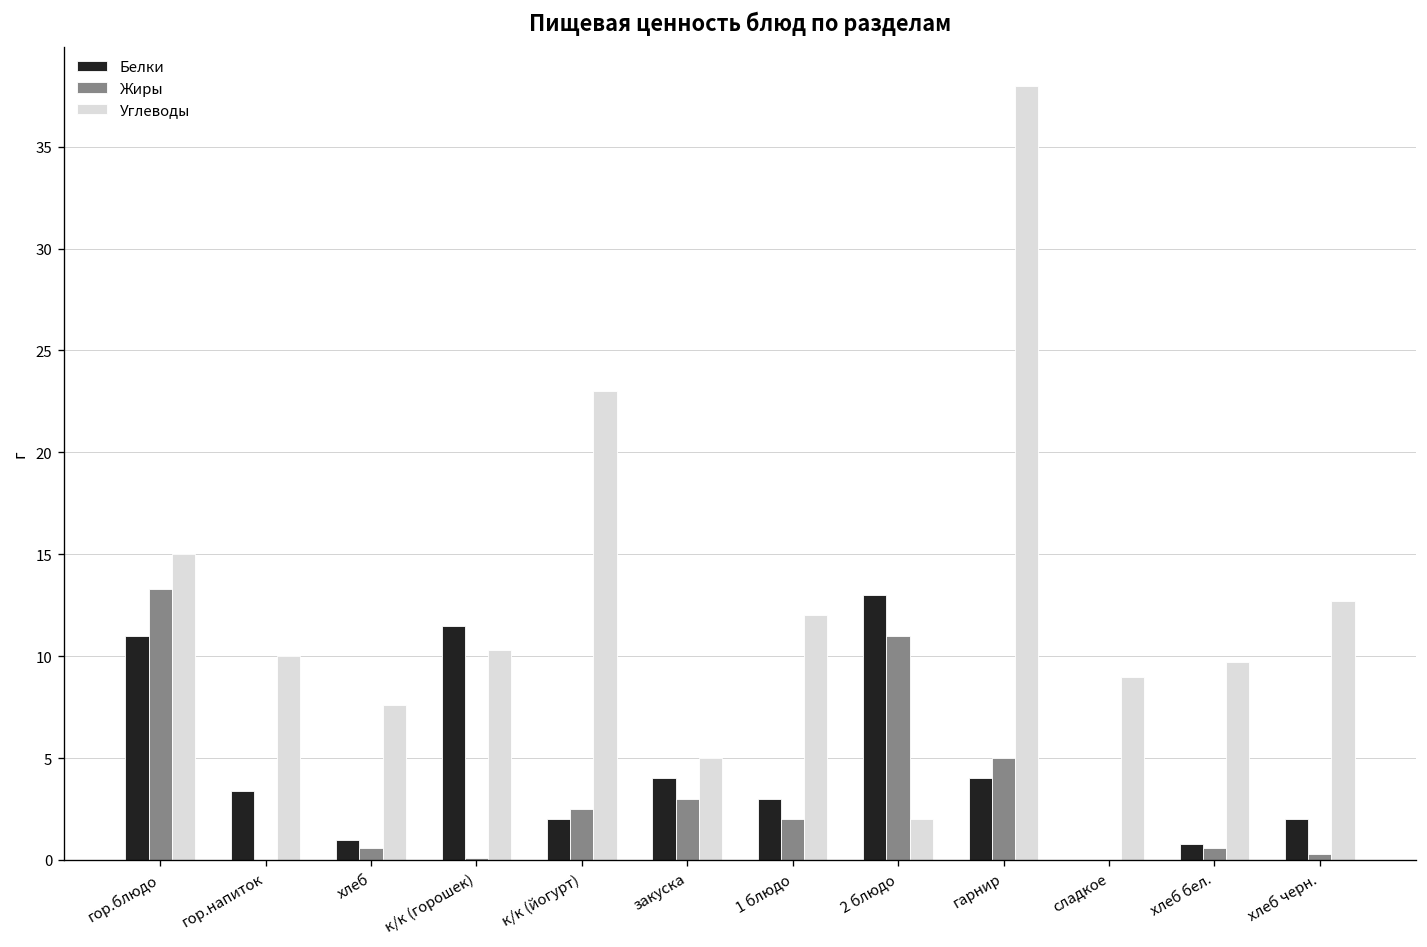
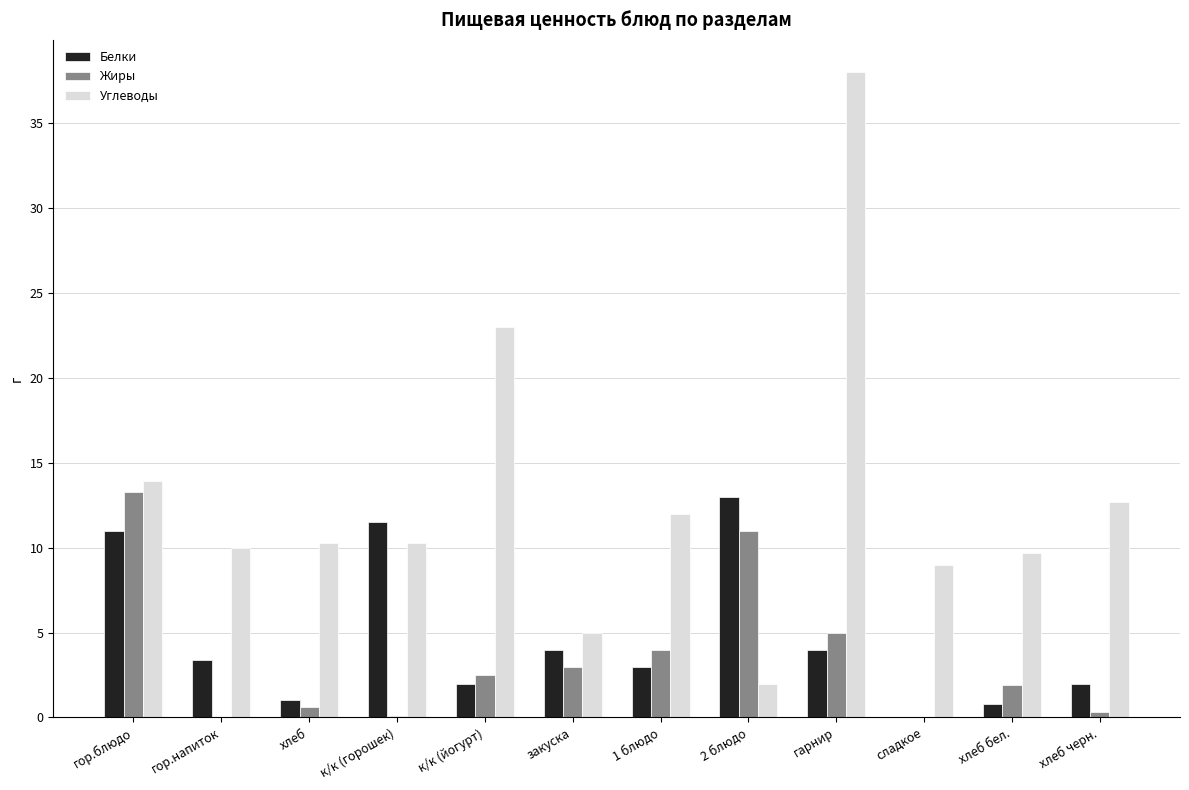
  {
    "Белки": {
      "гор.блюдо": 11.0,
      "гор.напиток": 3.4,
      "хлеб": 1.0,
      "к/к (горошек)": 11.5,
      "к/к (йогурт)": 2.0,
      "закуска": 4.0,
      "1 блюдо": 3.0,
      "2 блюдо": 13.0,
      "гарнир": 4.0,
      "сладкое": 0.0,
      "хлеб бел.": 0.8,
      "хлеб черн.": 2.0
    },
    "Жиры": {
      "гор.блюдо": 13.3,
      "гор.напиток": 0.0,
      "хлеб": 0.6,
      "к/к (йогурт)": 2.5,
      "закуска": 3.0,
-     "1 блюдо": 2,
+     "1 блюдо": 4,
      "2 блюдо": 11.0,
      "гарнир": 5.0,
      "сладкое": 0.0,
-     "хлеб бел.": 0.6,
+     "хлеб бел.": 1.9,
      "хлеб черн.": 0.3
    },
    "Углеводы": {
-     "гор.блюдо": 15.0,
+     "гор.блюдо": 13.9,
      "гор.напиток": 10.0,
-     "хлеб": 7.6,
+     "хлеб": 10.3,
      "к/к (горошек)": 10.3,
      "к/к (йогурт)": 23.0,
      "закуска": 5.0,
      "1 блюдо": 12.0,
      "2 блюдо": 2.0,
      "гарнир": 38.0,
      "сладкое": 9.0,
      "хлеб бел.": 9.7,
      "хлеб черн.": 12.7
    }
  }
